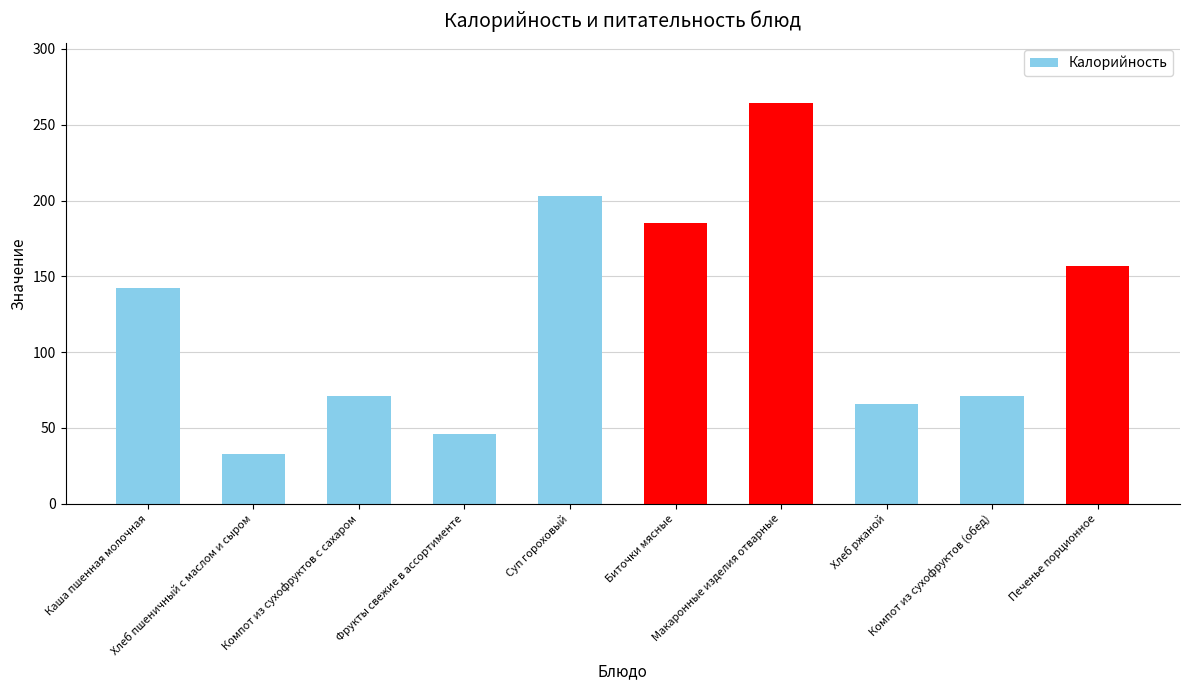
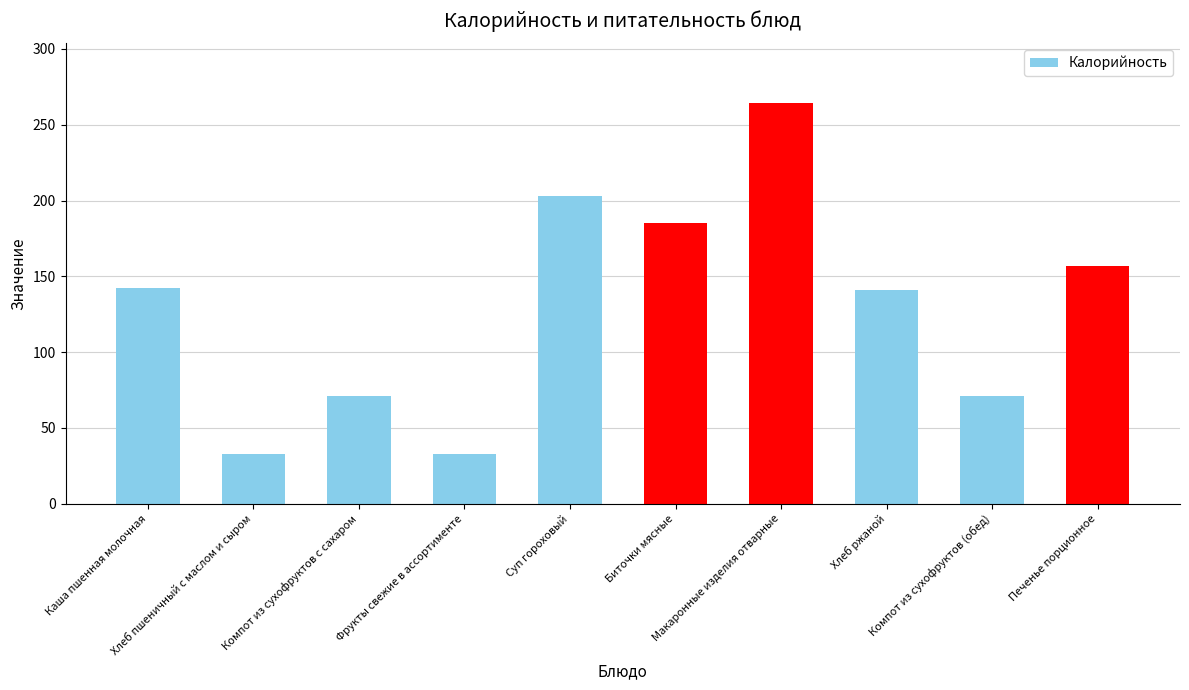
  {
    "Каша пшенная молочная": 142,
    "Хлеб пшеничный с маслом и сыром": 33,
    "Компот из сухофруктов с сахаром": 71,
-   "Фрукты свежие в ассортименте": 46,
+   "Фрукты свежие в ассортименте": 33,
    "Суп гороховый": 203,
    "Биточки мясные": 185,
    "Макаронные изделия отварные": 264,
-   "Хлеб ржаной": 66,
+   "Хлеб ржаной": 141,
    "Компот из сухофруктов (обед)": 71,
    "Печенье порционное": 157
  }
